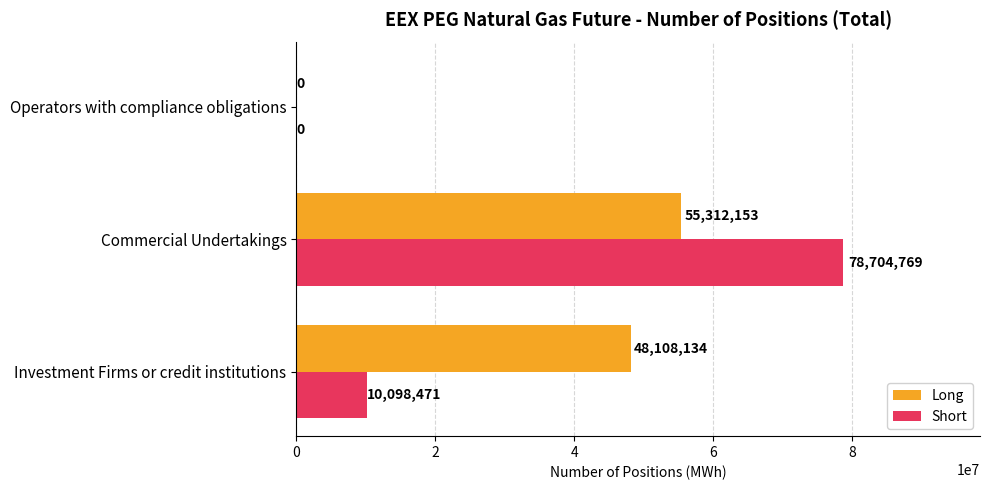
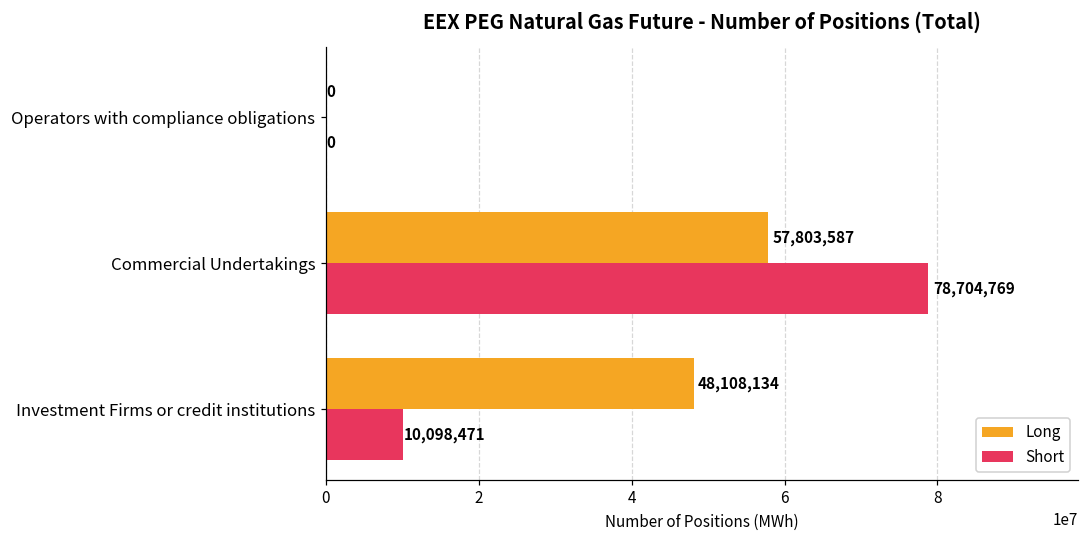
  {
    "Long": {
      "Operators with compliance obligations": "0",
-     "Commercial Undertakings": "55,312,153",
+     "Commercial Undertakings": "57,803,587",
      "Investment Firms or credit institutions": "48,108,134"
    },
    "Short": {
      "Operators with compliance obligations": "0",
      "Commercial Undertakings": "78,704,769",
      "Investment Firms or credit institutions": "10,098,471"
    }
  }
